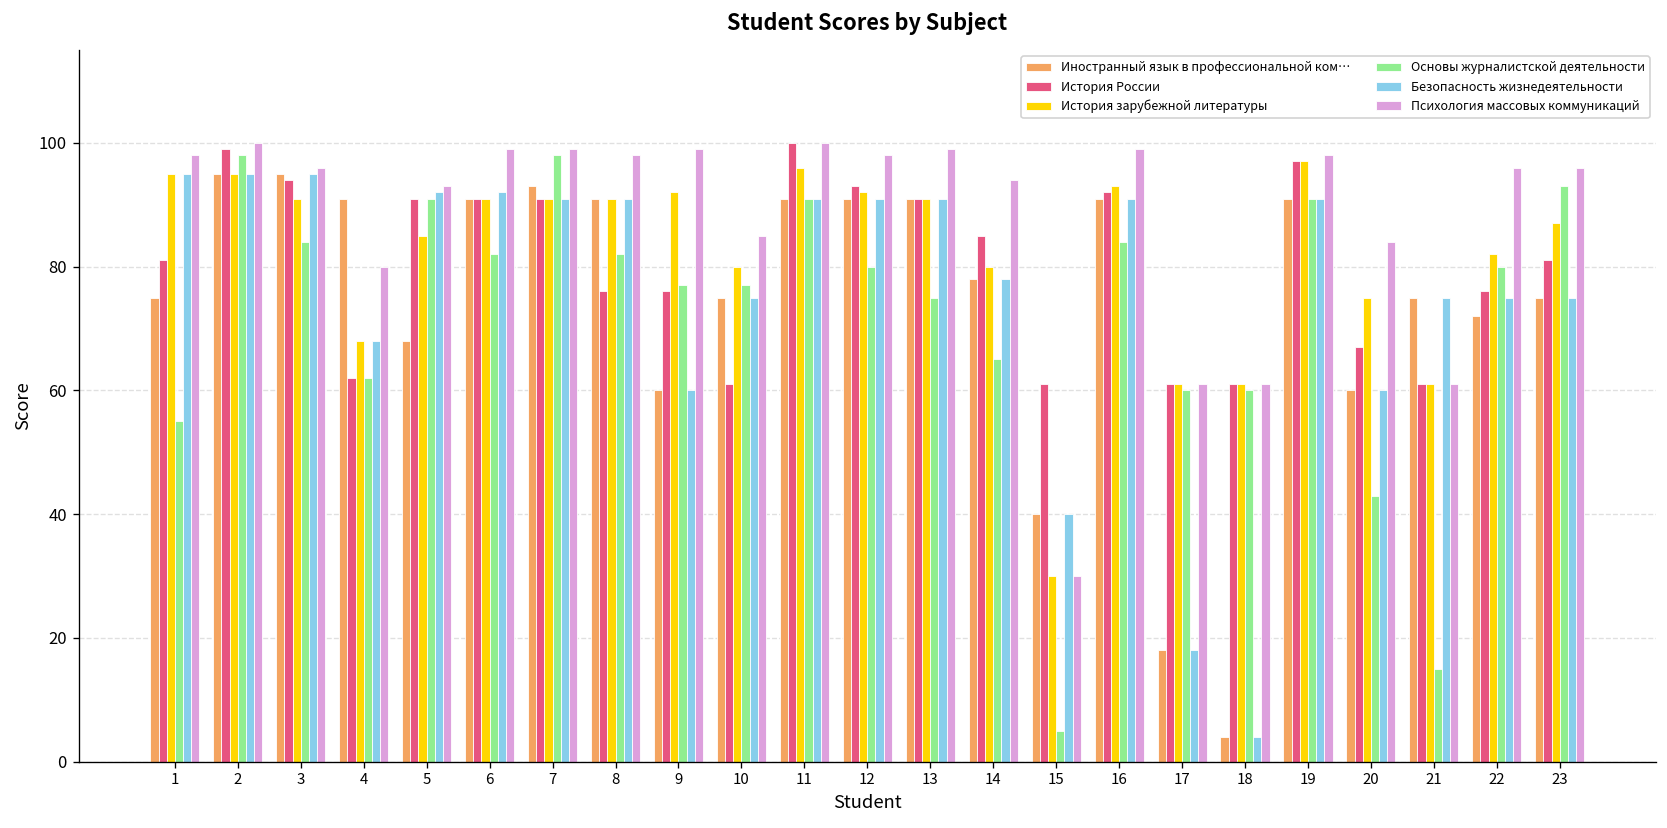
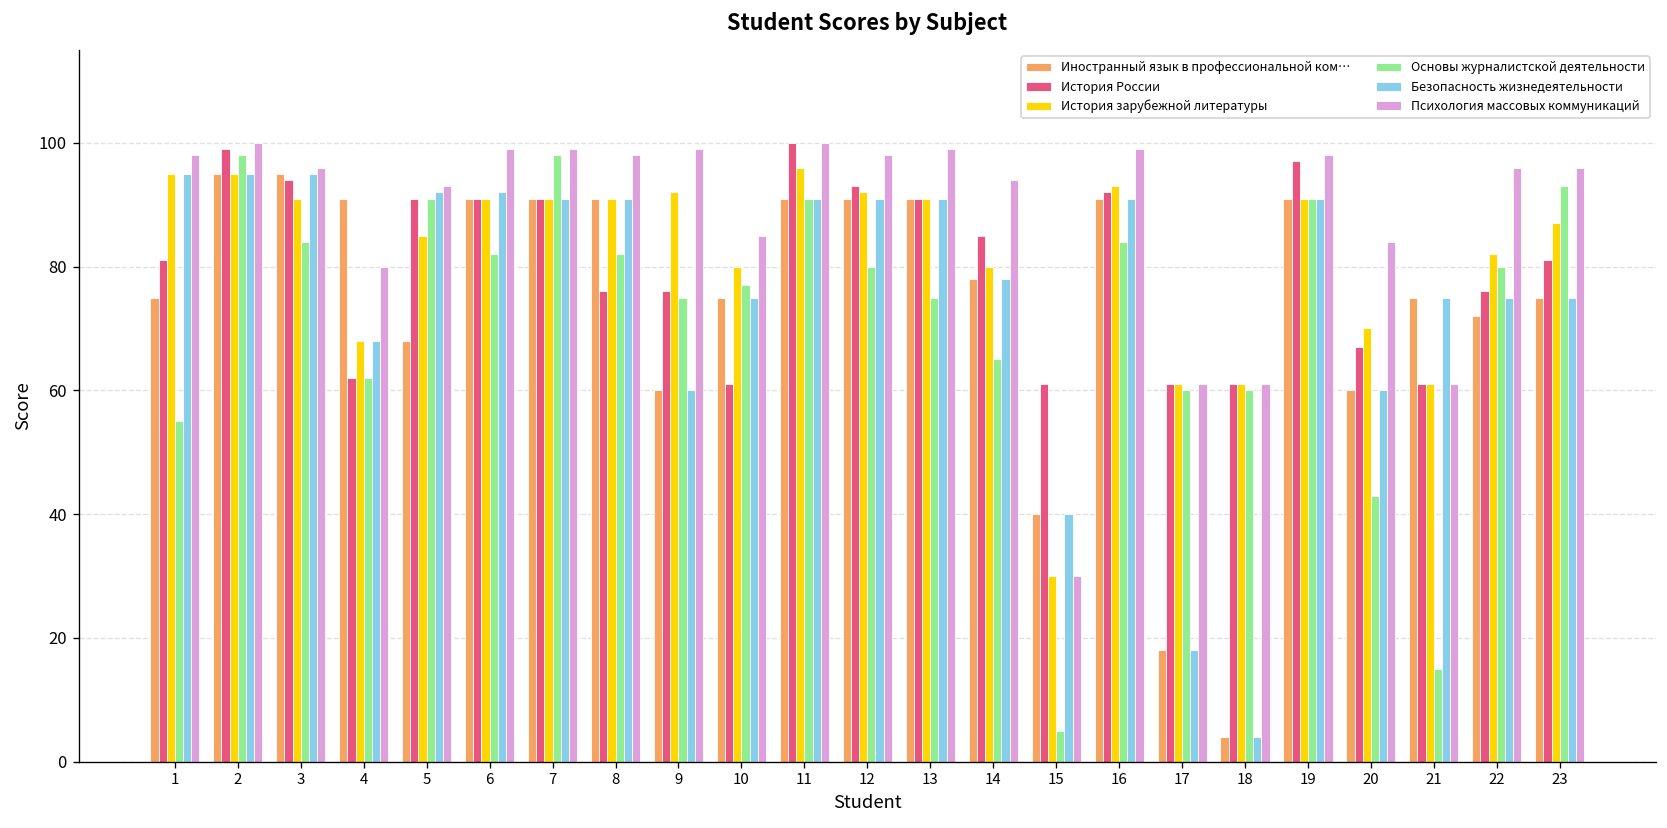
  {
    "Иностранный язык в профессиональной ком…": {
      "1": 75,
      "2": 95,
      "3": 95,
      "4": 91,
      "5": 68,
      "6": 91,
-     "7": 93,
+     "7": 91,
      "8": 91,
      "9": 60,
      "10": 75,
      "11": 91,
      "12": 91,
      "13": 91,
      "14": 78,
      "15": 40,
      "16": 91,
      "17": 18,
      "18": 4,
      "19": 91,
      "20": 60,
      "21": 75,
      "22": 72,
      "23": 75
    },
    "История России": {
      "1": 81,
      "2": 99,
      "3": 94,
      "4": 62,
      "5": 91,
      "6": 91,
      "7": 91,
      "8": 76,
      "9": 76,
      "10": 61,
      "11": 100,
      "12": 93,
      "13": 91,
      "14": 85,
      "15": 61,
      "16": 92,
      "17": 61,
      "18": 61,
      "19": 97,
      "20": 67,
      "21": 61,
      "22": 76,
      "23": 81
    },
    "История зарубежной литературы": {
      "1": 95,
      "2": 95,
      "3": 91,
      "4": 68,
      "5": 85,
      "6": 91,
      "7": 91,
      "8": 91,
      "9": 92,
      "10": 80,
      "11": 96,
      "12": 92,
      "13": 91,
      "14": 80,
      "15": 30,
      "16": 93,
      "17": 61,
      "18": 61,
-     "19": 97,
-     "20": 75,
+     "19": 91,
+     "20": 70,
      "21": 61,
      "22": 82,
      "23": 87
    },
    "Основы журналистской деятельности": {
      "1": 55,
      "2": 98,
      "3": 84,
      "4": 62,
      "5": 91,
      "6": 82,
      "7": 98,
      "8": 82,
-     "9": 77,
+     "9": 75,
      "10": 77,
      "11": 91,
      "12": 80,
      "13": 75,
      "14": 65,
      "15": 5,
      "16": 84,
      "17": 60,
      "18": 60,
      "19": 91,
      "20": 43,
      "21": 15,
      "22": 80,
      "23": 93
    },
    "Безопасность жизнедеятельности": {
      "1": 95,
      "2": 95,
      "3": 95,
      "4": 68,
      "5": 92,
      "6": 92,
      "7": 91,
      "8": 91,
      "9": 60,
      "10": 75,
      "11": 91,
      "12": 91,
      "13": 91,
      "14": 78,
      "15": 40,
      "16": 91,
      "17": 18,
      "18": 4,
      "19": 91,
      "20": 60,
      "21": 75,
      "22": 75,
      "23": 75
    },
    "Психология массовых коммуникаций": {
      "1": 98,
      "2": 100,
      "3": 96,
      "4": 80,
      "5": 93,
      "6": 99,
      "7": 99,
      "8": 98,
      "9": 99,
      "10": 85,
      "11": 100,
      "12": 98,
      "13": 99,
      "14": 94,
      "15": 30,
      "16": 99,
      "17": 61,
      "18": 61,
      "19": 98,
      "20": 84,
      "21": 61,
      "22": 96,
      "23": 96
    }
  }
